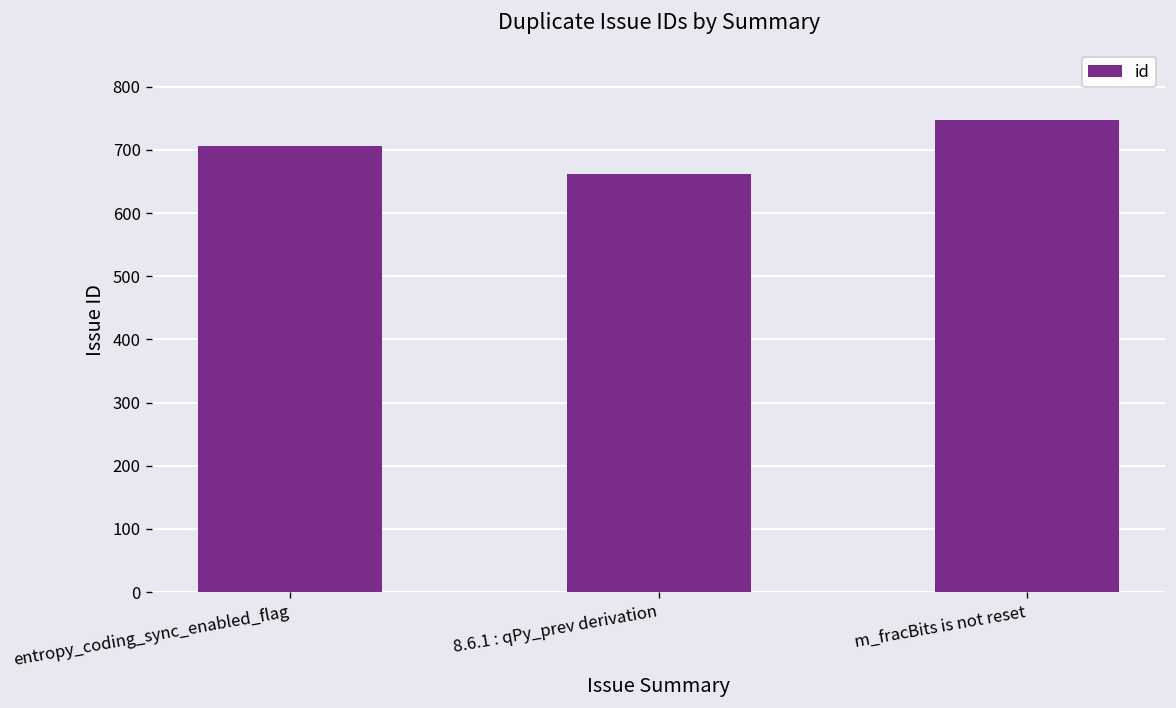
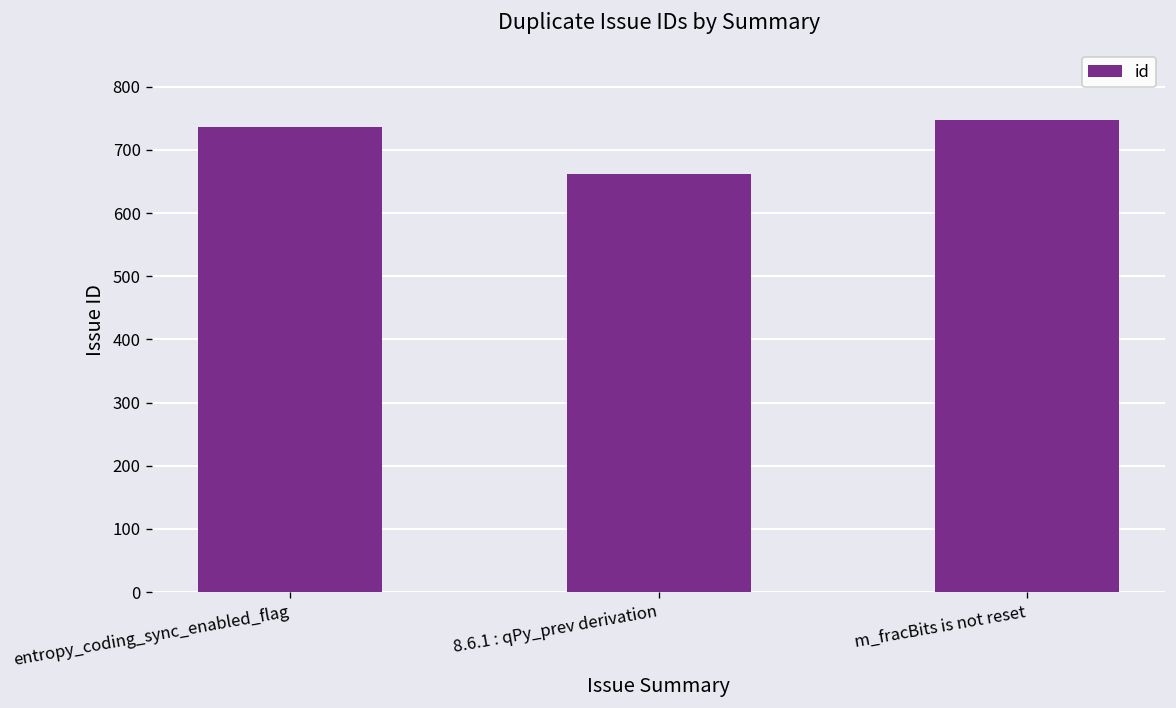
  {
-   "entropy_coding_sync_enabled_flag": 710,
+   "entropy_coding_sync_enabled_flag": 740,
    "8.6.1 : qPy_prev derivation": 660,
    "m_fracBits is not reset": 750
  }
